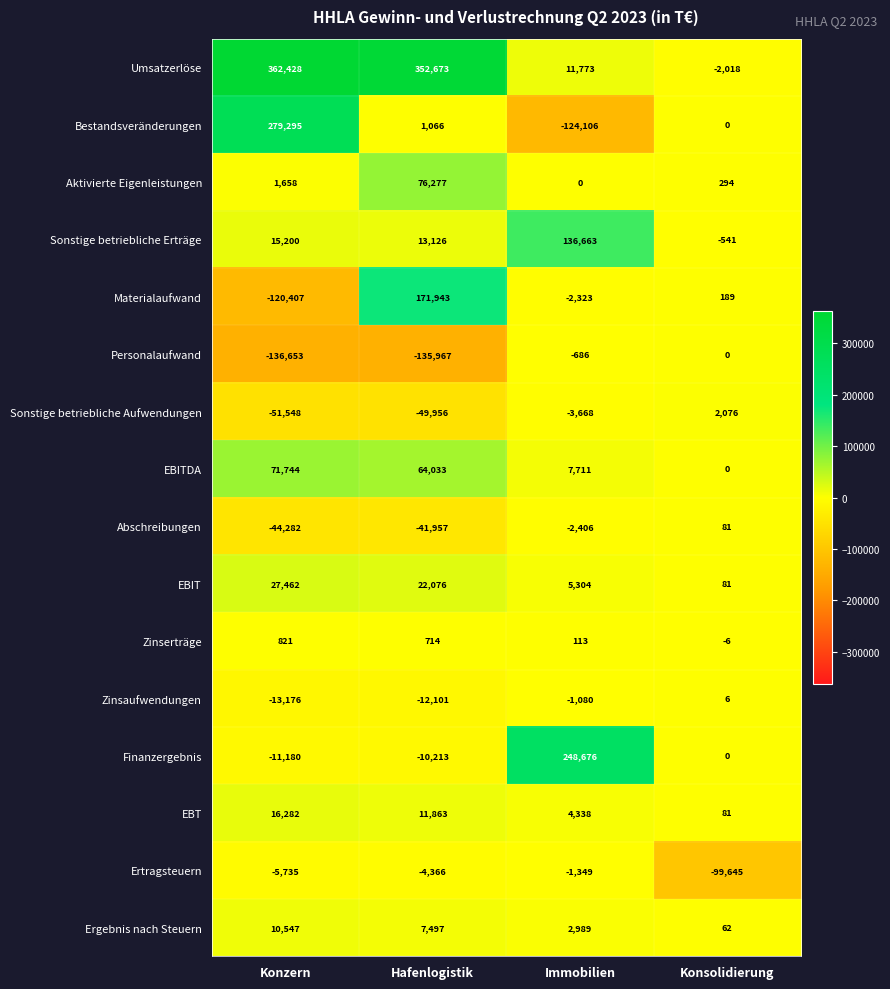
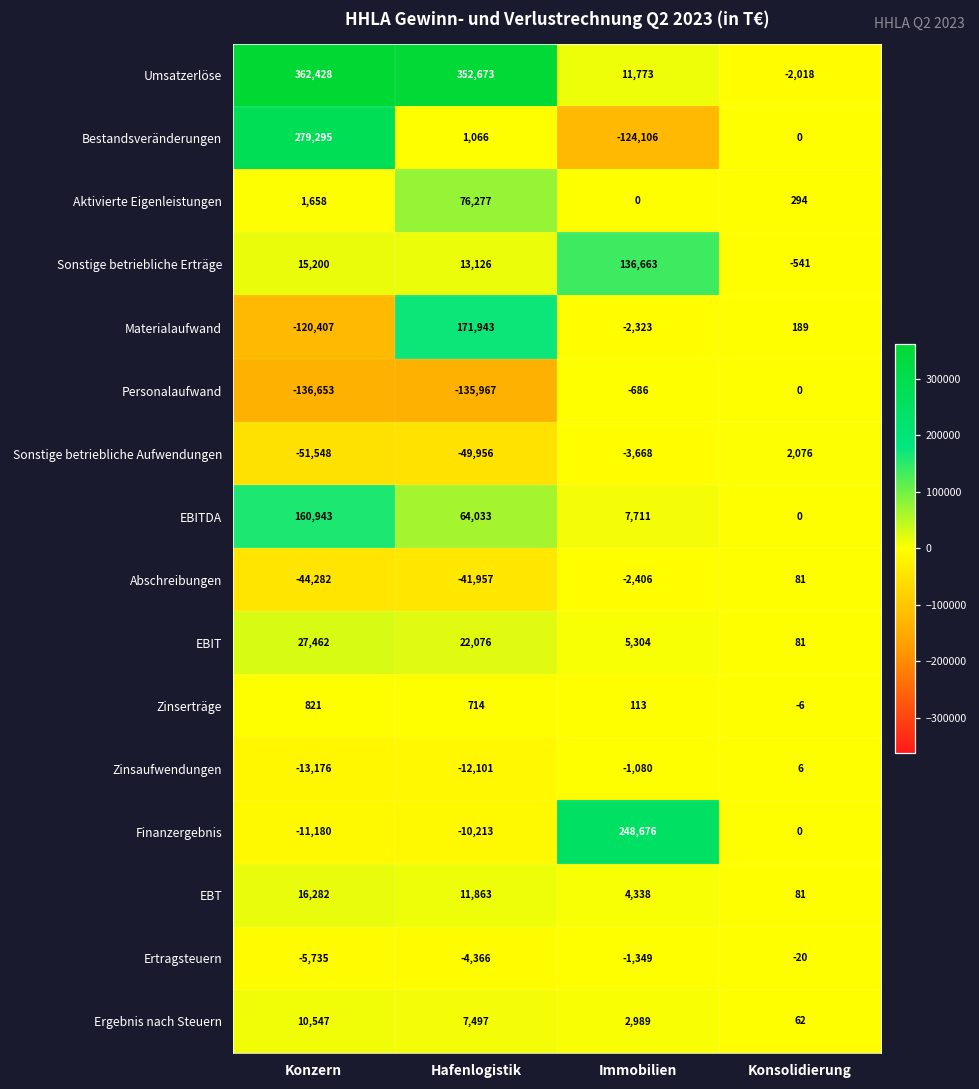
  {
    "Umsatzerlöse": {
      "Konzern": "362,428",
      "Hafenlogistik": "352,673",
      "Immobilien": "11,773",
      "Konsolidierung": "-2,018"
    },
    "Bestandsveränderungen": {
      "Konzern": "279,295",
      "Hafenlogistik": "1,066",
      "Immobilien": "-124,106",
      "Konsolidierung": "0"
    },
    "Aktivierte Eigenleistungen": {
      "Konzern": "1,658",
      "Hafenlogistik": "76,277",
      "Immobilien": "0",
      "Konsolidierung": "294"
    },
    "Sonstige betriebliche Erträge": {
      "Konzern": "15,200",
      "Hafenlogistik": "13,126",
      "Immobilien": "136,663",
      "Konsolidierung": "-541"
    },
    "Materialaufwand": {
      "Konzern": "-120,407",
      "Hafenlogistik": "171,943",
      "Immobilien": "-2,323",
      "Konsolidierung": "189"
    },
    "Personalaufwand": {
      "Konzern": "-136,653",
      "Hafenlogistik": "-135,967",
      "Immobilien": "-686",
      "Konsolidierung": "0"
    },
    "Sonstige betriebliche Aufwendungen": {
      "Konzern": "-51,548",
      "Hafenlogistik": "-49,956",
      "Immobilien": "-3,668",
      "Konsolidierung": "2,076"
    },
    "EBITDA": {
-     "Konzern": "71,744",
+     "Konzern": "160,943",
      "Hafenlogistik": "64,033",
      "Immobilien": "7,711",
      "Konsolidierung": "0"
    },
    "Abschreibungen": {
      "Konzern": "-44,282",
      "Hafenlogistik": "-41,957",
      "Immobilien": "-2,406",
      "Konsolidierung": "81"
    },
    "EBIT": {
      "Konzern": "27,462",
      "Hafenlogistik": "22,076",
      "Immobilien": "5,304",
      "Konsolidierung": "81"
    },
    "Zinserträge": {
      "Konzern": "821",
      "Hafenlogistik": "714",
      "Immobilien": "113",
      "Konsolidierung": "-6"
    },
    "Zinsaufwendungen": {
      "Konzern": "-13,176",
      "Hafenlogistik": "-12,101",
      "Immobilien": "-1,080",
      "Konsolidierung": "6"
    },
    "Finanzergebnis": {
      "Konzern": "-11,180",
      "Hafenlogistik": "-10,213",
      "Immobilien": "248,676",
      "Konsolidierung": "0"
    },
    "EBT": {
      "Konzern": "16,282",
      "Hafenlogistik": "11,863",
      "Immobilien": "4,338",
      "Konsolidierung": "81"
    },
    "Ertragsteuern": {
      "Konzern": "-5,735",
      "Hafenlogistik": "-4,366",
      "Immobilien": "-1,349",
-     "Konsolidierung": "-99,645"
+     "Konsolidierung": "-20"
    },
    "Ergebnis nach Steuern": {
      "Konzern": "10,547",
      "Hafenlogistik": "7,497",
      "Immobilien": "2,989",
      "Konsolidierung": "62"
    }
  }
